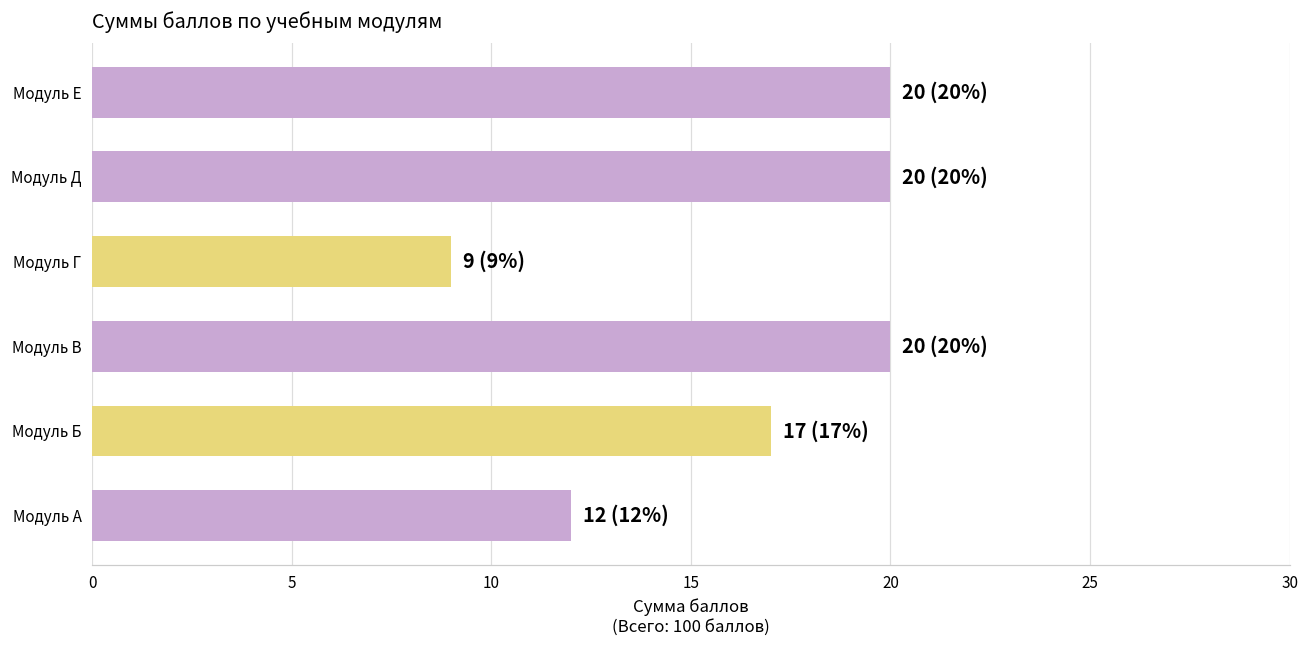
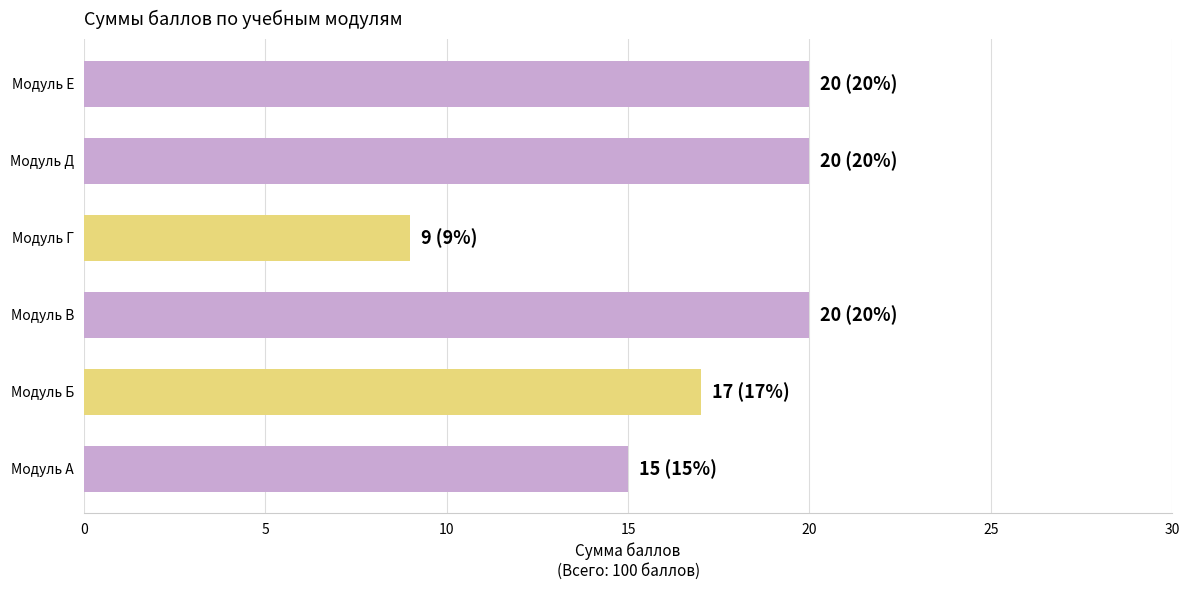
  {
    "Модуль Е": "20",
    "Модуль Д": "20",
    "Модуль Г": "9",
    "Модуль В": "20",
    "Модуль Б": "17",
-   "Модуль А": "12 (12%)"
+   "Модуль А": "15 (15%)"
  }
